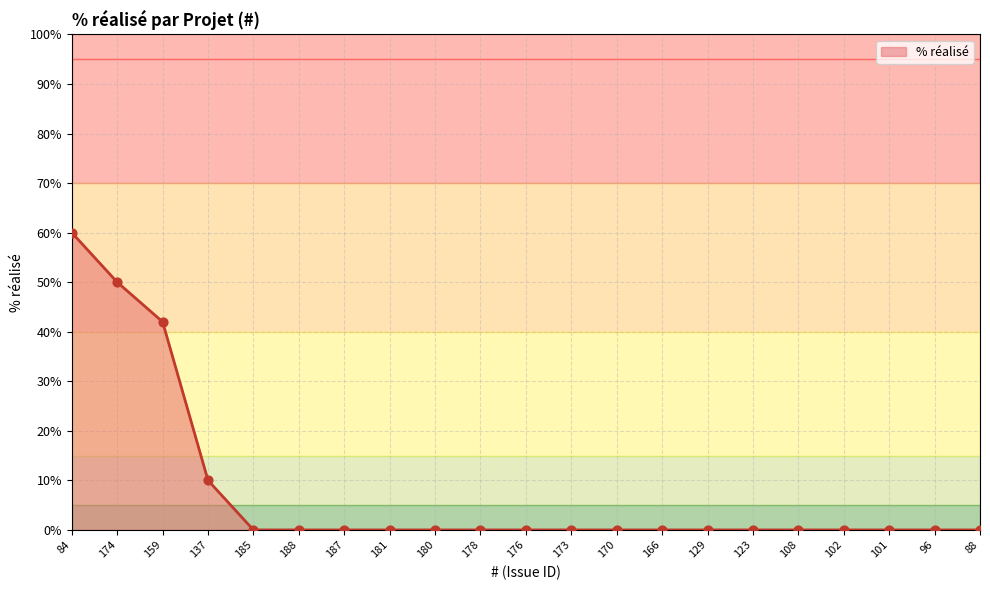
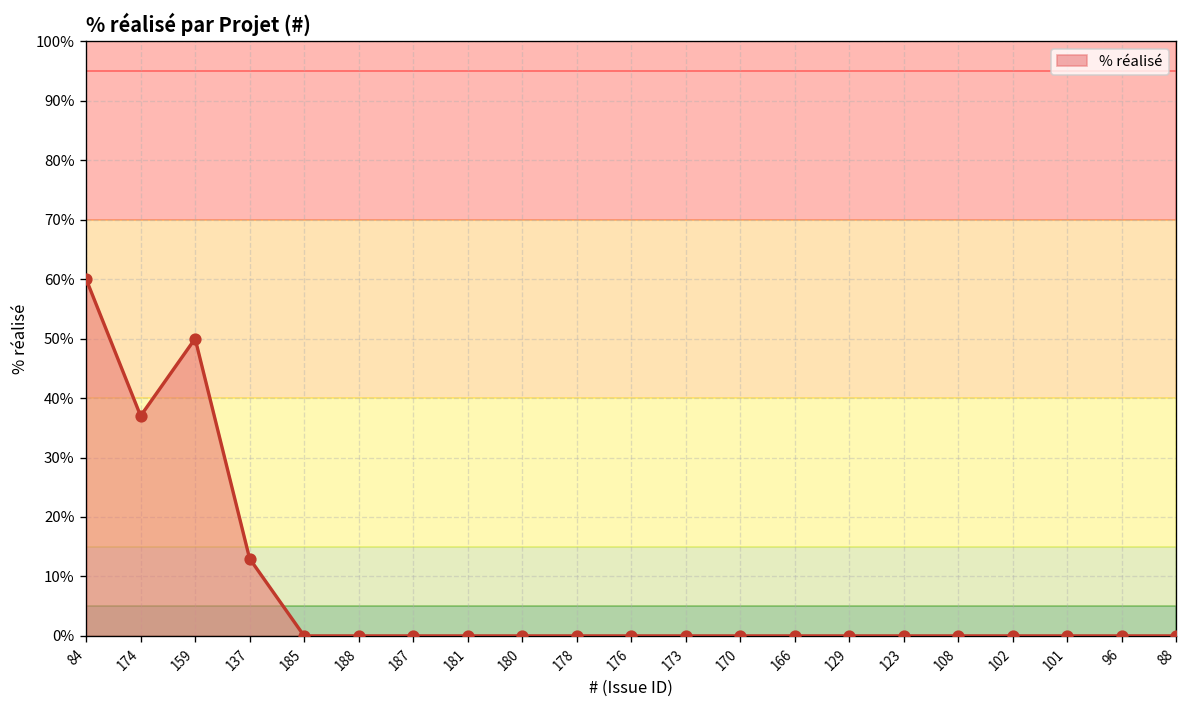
  {
    "84": "60%",
-   "174": "50%",
-   "159": "42%",
-   "137": "10%",
+   "174": "37%",
+   "159": "50%",
+   "137": "13%",
    "185": "0%",
    "188": "0%",
    "187": "0%",
    "181": "0%",
    "180": "0%",
    "178": "0%",
    "176": "0%",
    "173": "0%",
    "170": "0%",
    "166": "0%",
    "129": "0%",
    "123": "0%",
    "108": "0%",
    "102": "0%",
    "101": "0%",
    "96": "0%",
    "88": "0%"
  }
